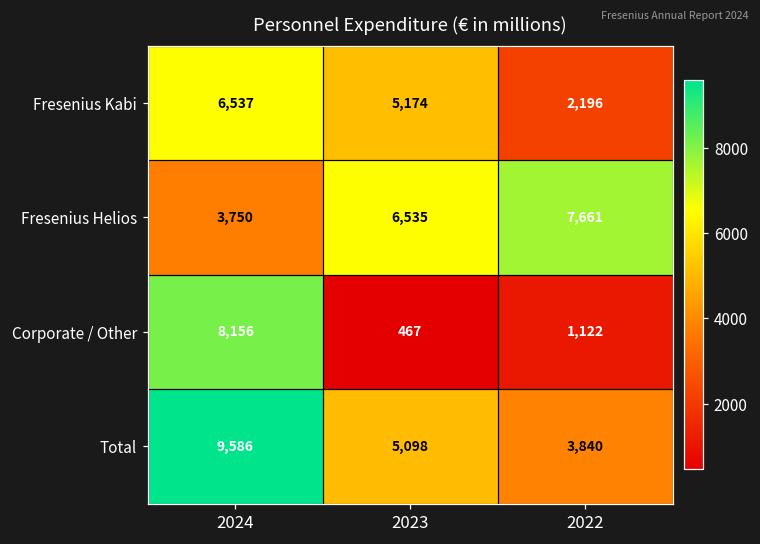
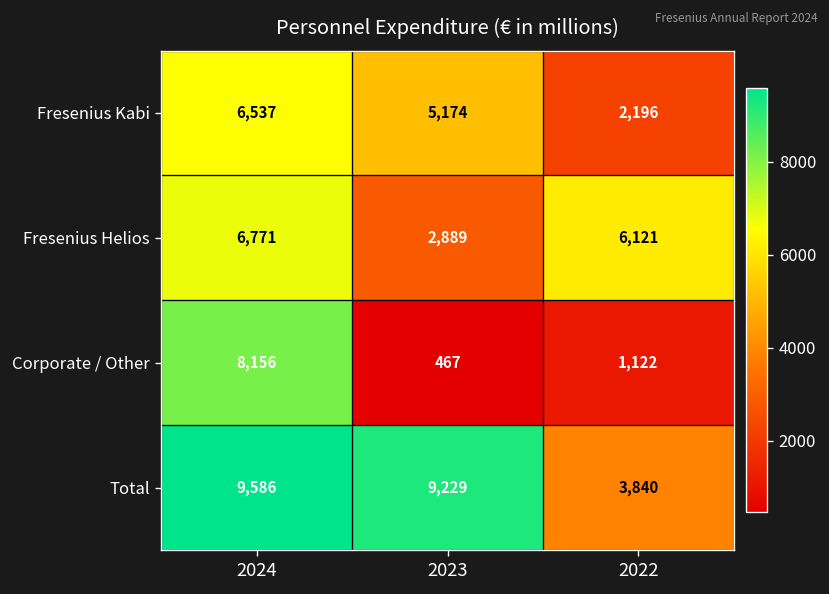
  {
    "Fresenius Kabi": {
      "2024": "6,537",
      "2023": "5,174",
      "2022": "2,196"
    },
    "Fresenius Helios": {
-     "2024": "3,750",
-     "2023": "6,535",
-     "2022": "7,661"
+     "2024": "6,771",
+     "2023": "2,889",
+     "2022": "6,121"
    },
    "Corporate / Other": {
      "2024": "8,156",
      "2023": "467",
      "2022": "1,122"
    },
    "Total": {
      "2024": "9,586",
-     "2023": "5,098",
+     "2023": "9,229",
      "2022": "3,840"
    }
  }
